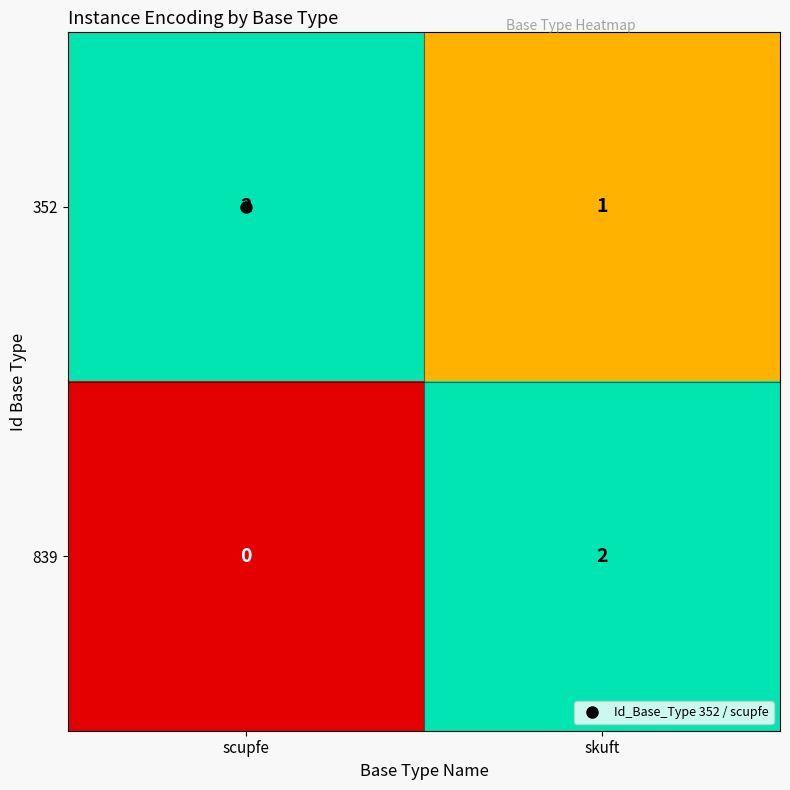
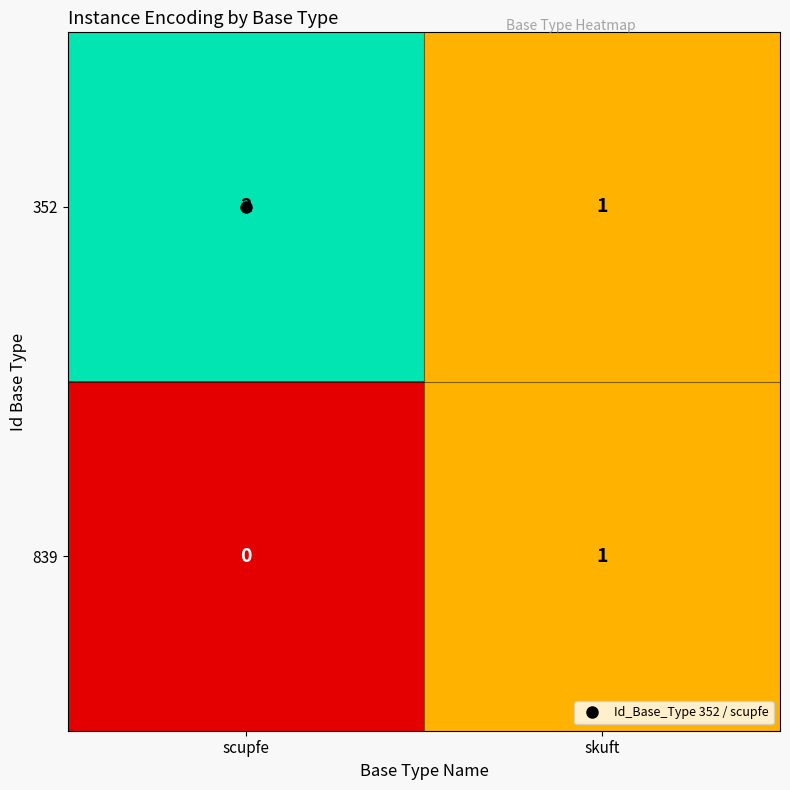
  {
    "352": {
      "skuft": 1
    },
    "839": {
      "scupfe": 0,
-     "skuft": 2
+     "skuft": 1
    }
  }
